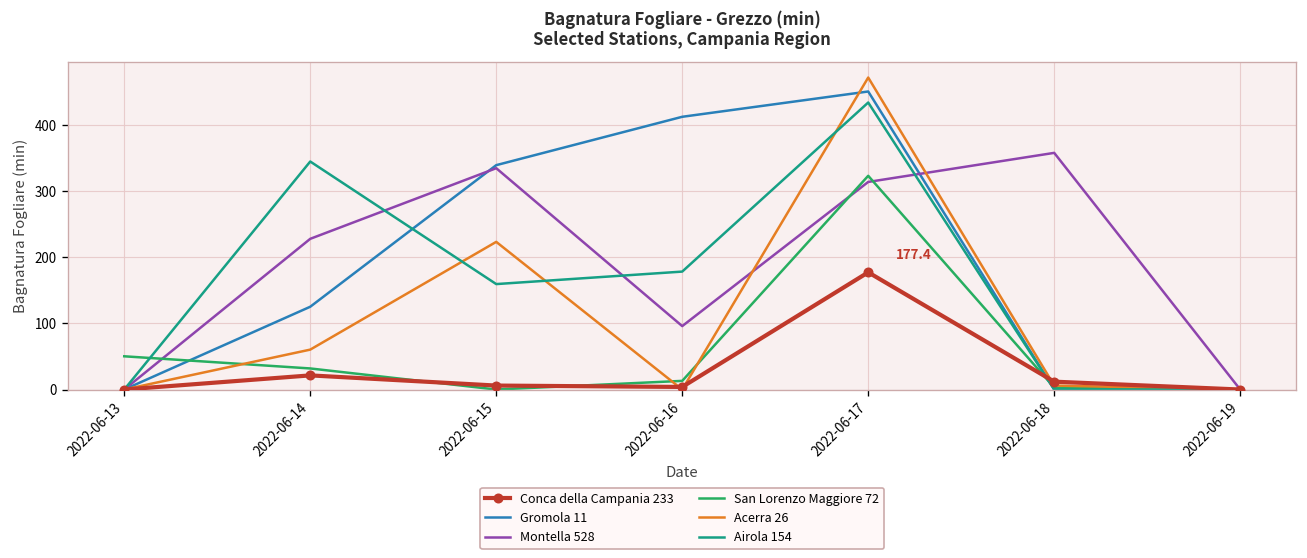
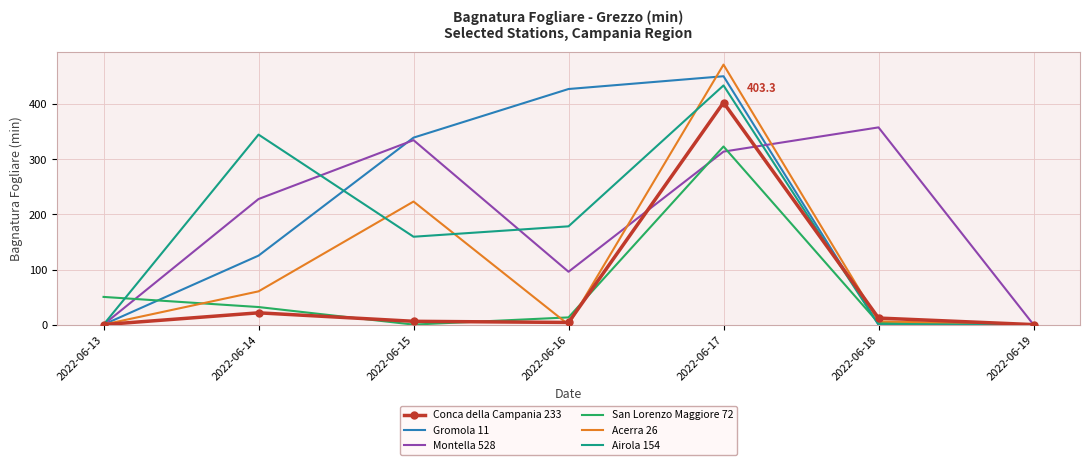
  {
    "Conca della Campania 233": {
-     "2022-06-17": 177.4
+     "2022-06-17": 403.3
    },
    "Gromola 11": {
      "2022-06-14": 130,
-     "2022-06-16": 410,
+     "2022-06-16": 430,
      "2022-06-17": 450
    },
    "Montella 528": {
      "2022-06-14": 230,
      "2022-06-16": 100,
      "2022-06-17": 310,
      "2022-06-18": 360
    },
    "Acerra 26": {
      "2022-06-14": 60,
      "2022-06-15": 220,
      "2022-06-17": 470
    }
  }
